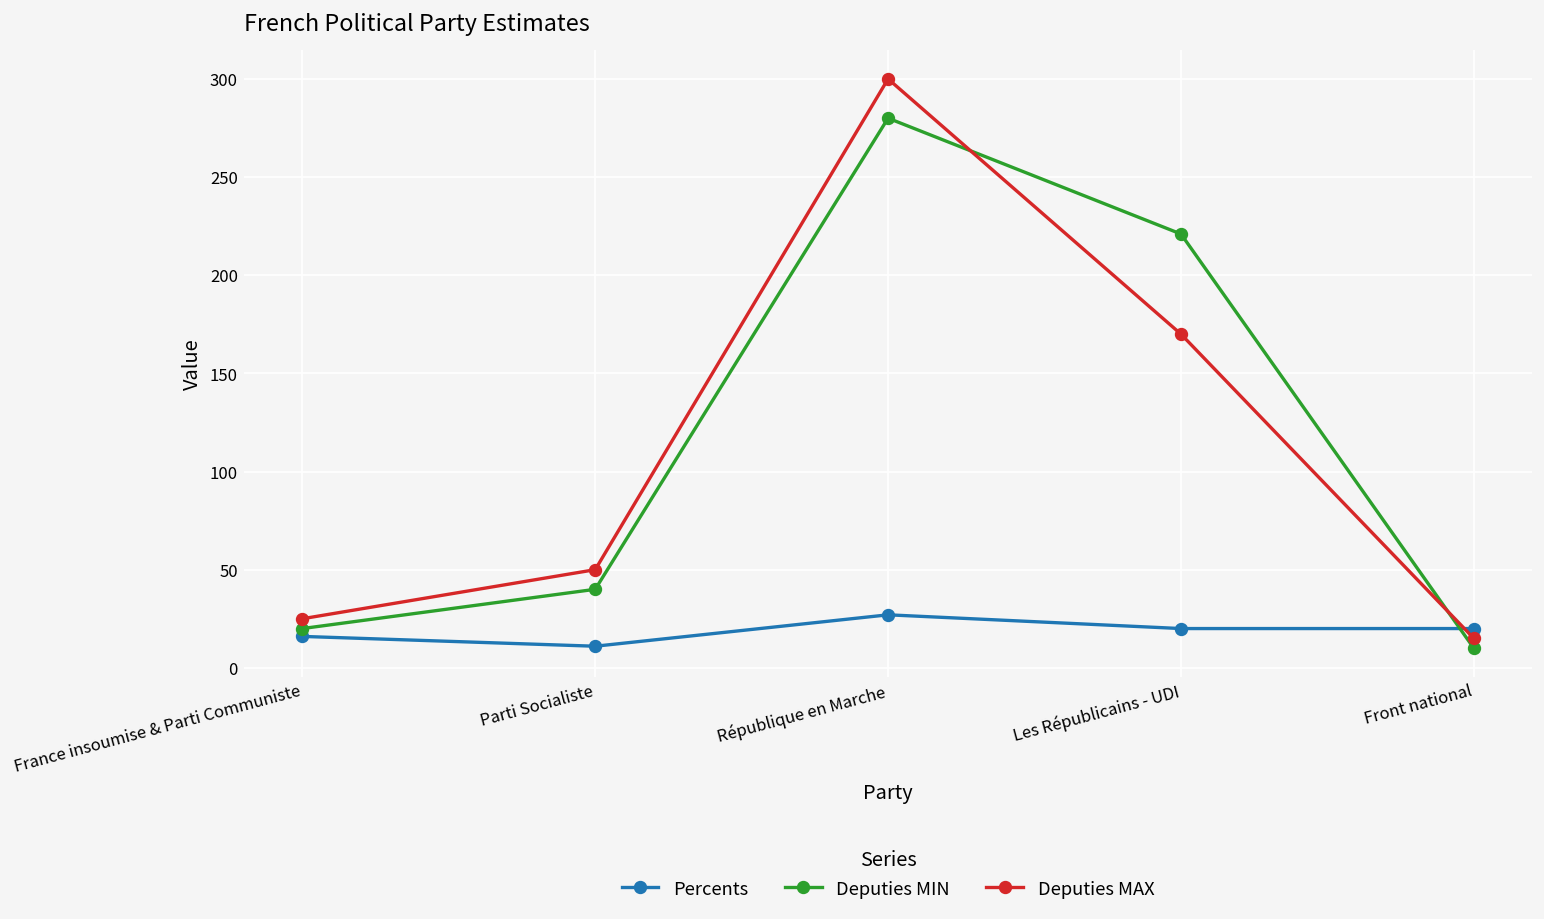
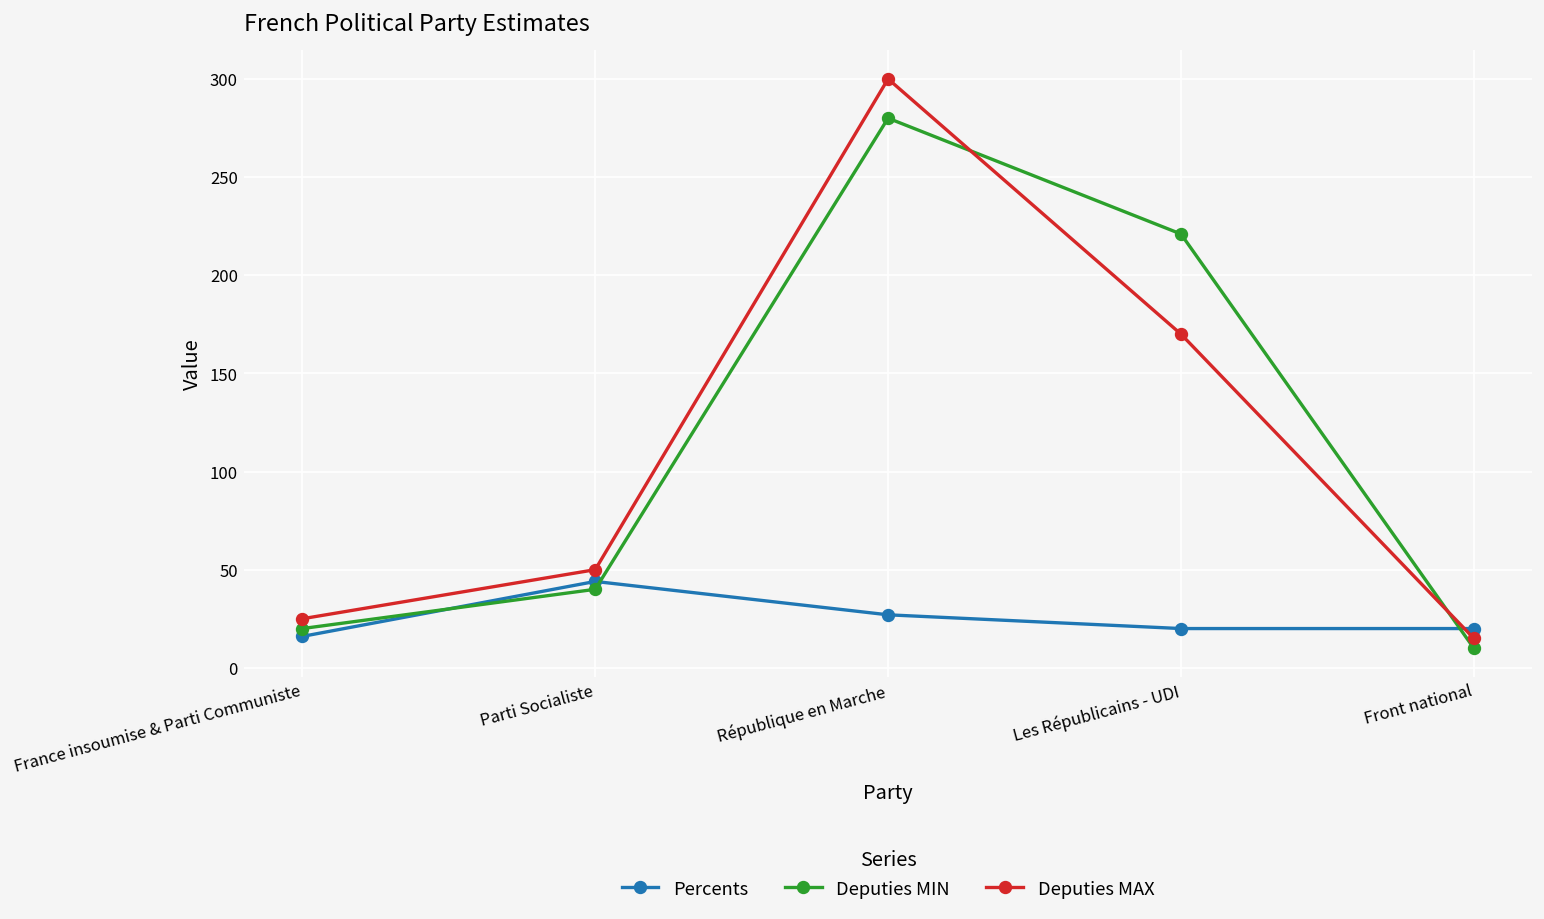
  {
    "Percents": {
      "France insoumise & Parti Communiste": 16,
-     "Parti Socialiste": 11,
+     "Parti Socialiste": 44,
      "République en Marche": 27,
      "Les Républicains - UDI": 20,
      "Front national": 20
    },
    "Deputies MIN": {
      "France insoumise & Parti Communiste": 20,
      "Parti Socialiste": 40,
      "République en Marche": 280,
      "Les Républicains - UDI": 221,
      "Front national": 10
    },
    "Deputies MAX": {
      "France insoumise & Parti Communiste": 25,
      "Parti Socialiste": 50,
      "République en Marche": 300,
      "Les Républicains - UDI": 170,
      "Front national": 15
    }
  }
